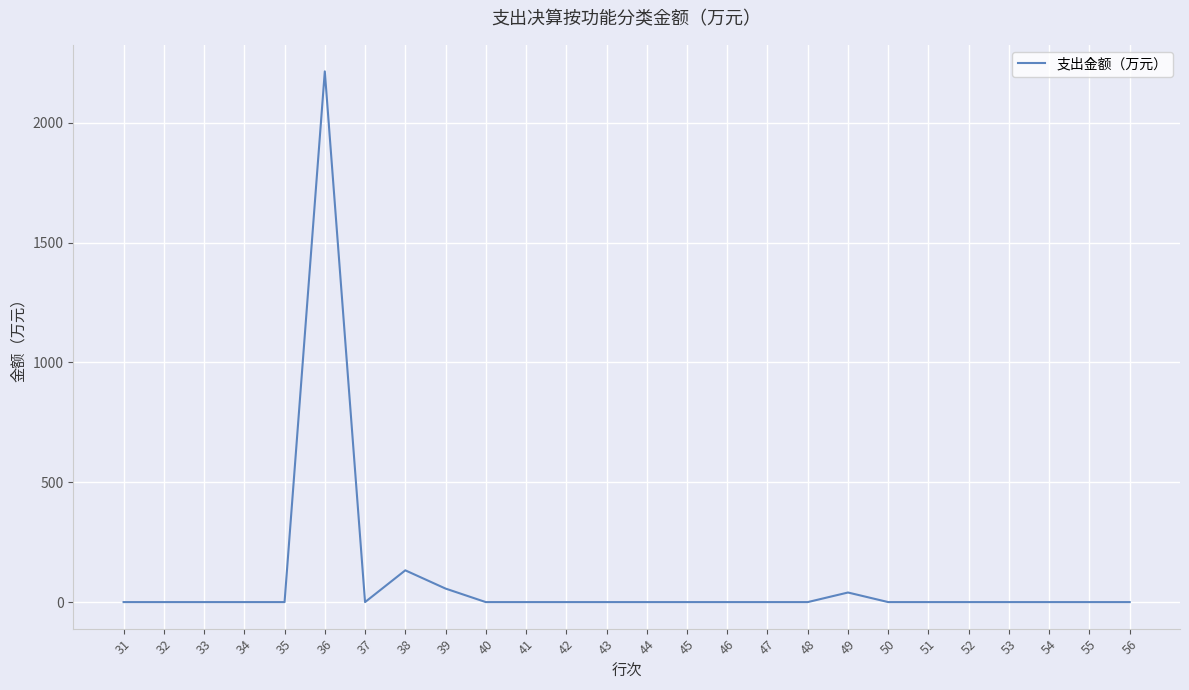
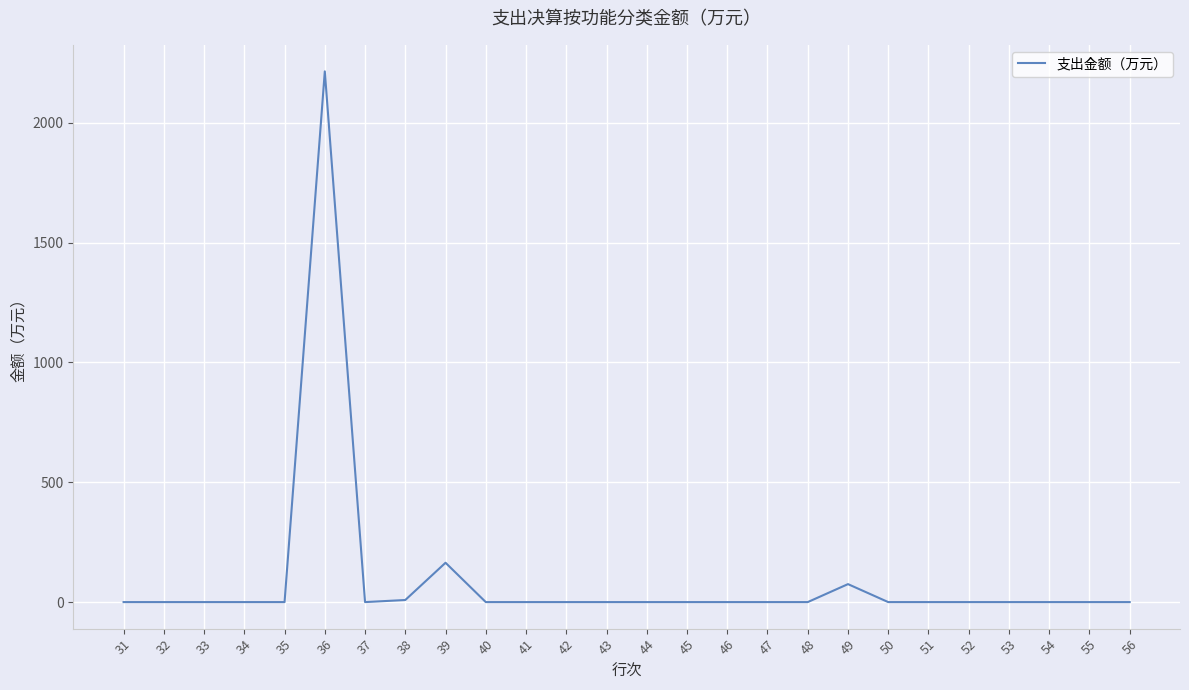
  {
    "31": 0,
    "32": 0,
    "33": 0,
    "34": 0,
    "35": 0,
    "36": 2210,
    "37": 0,
-   "38": 130,
-   "39": 60,
+   "38": 10,
+   "39": 160,
    "40": 0,
    "41": 0,
    "42": 0,
    "43": 0,
    "44": 0,
    "45": 0,
    "46": 0,
    "47": 0,
    "48": 0,
-   "49": 40,
+   "49": 80,
    "50": 0,
    "51": 0,
    "52": 0,
    "53": 0,
    "54": 0,
    "55": 0,
    "56": 0
  }
